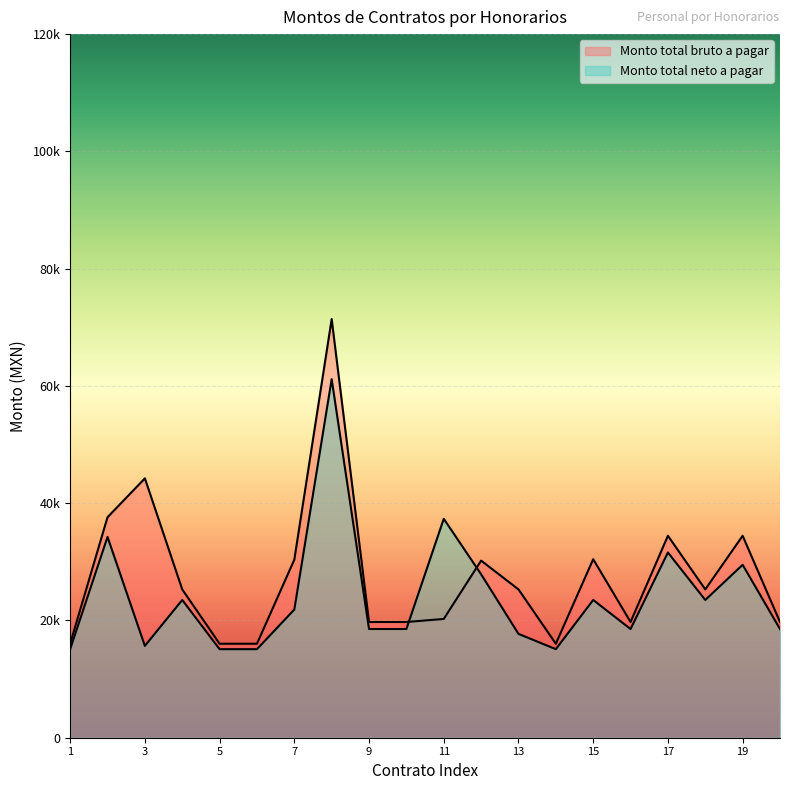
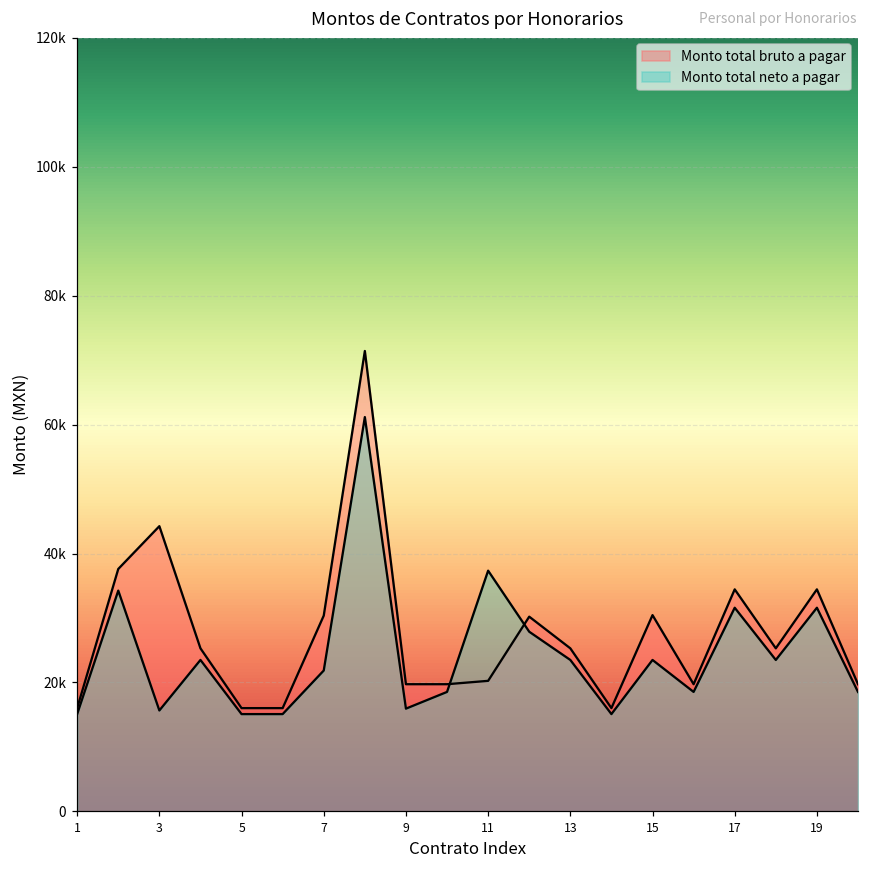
  {
    "Monto total bruto a pagar": {
      "1": 16000,
      "3": 44000,
      "5": 16000,
      "7": 30000,
      "9": 20000,
      "11": 20000,
      "13": 25000,
      "15": 30000,
      "17": 34000,
      "19": 34000
    },
    "Monto total neto a pagar": {
      "1": 15000,
      "3": 16000,
      "5": 15000,
      "7": 22000,
-     "9": 19000,
+     "9": 16000,
      "11": 37000,
-     "13": 18000,
+     "13": 23000,
      "15": 23000,
      "17": 32000,
-     "19": 29000
+     "19": 32000
    }
  }
